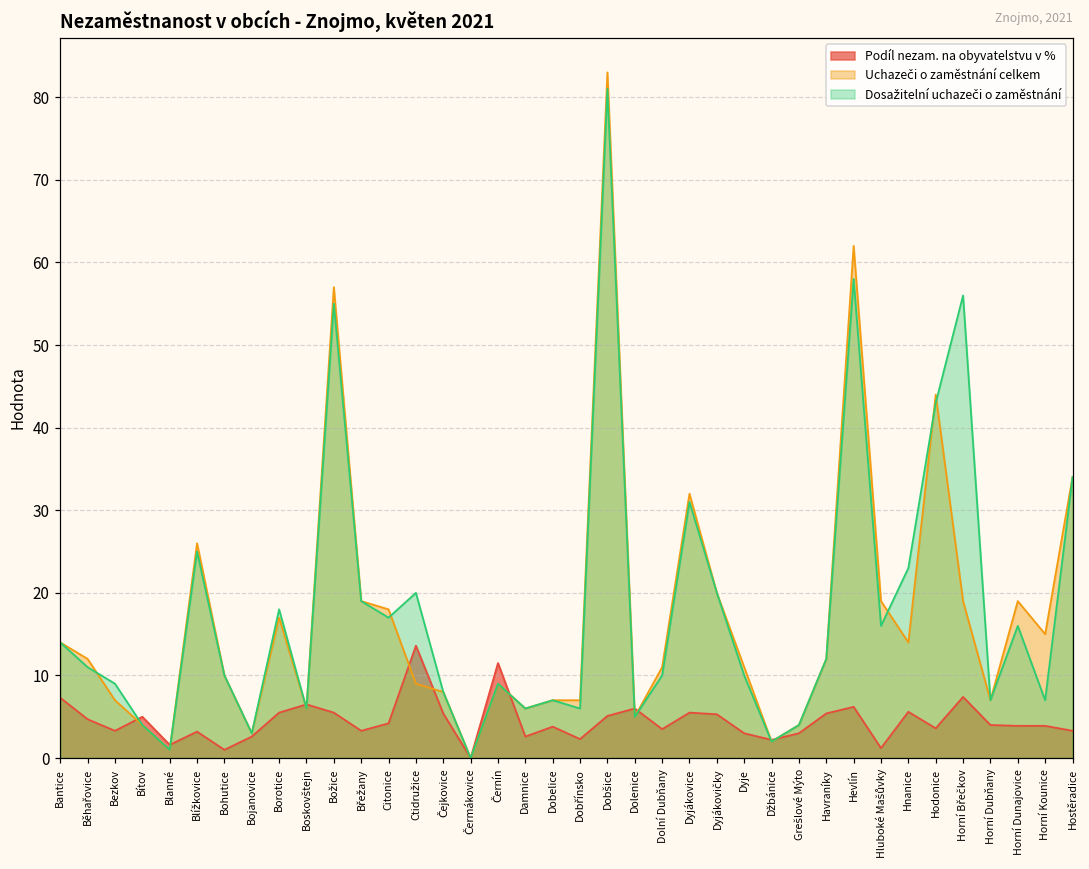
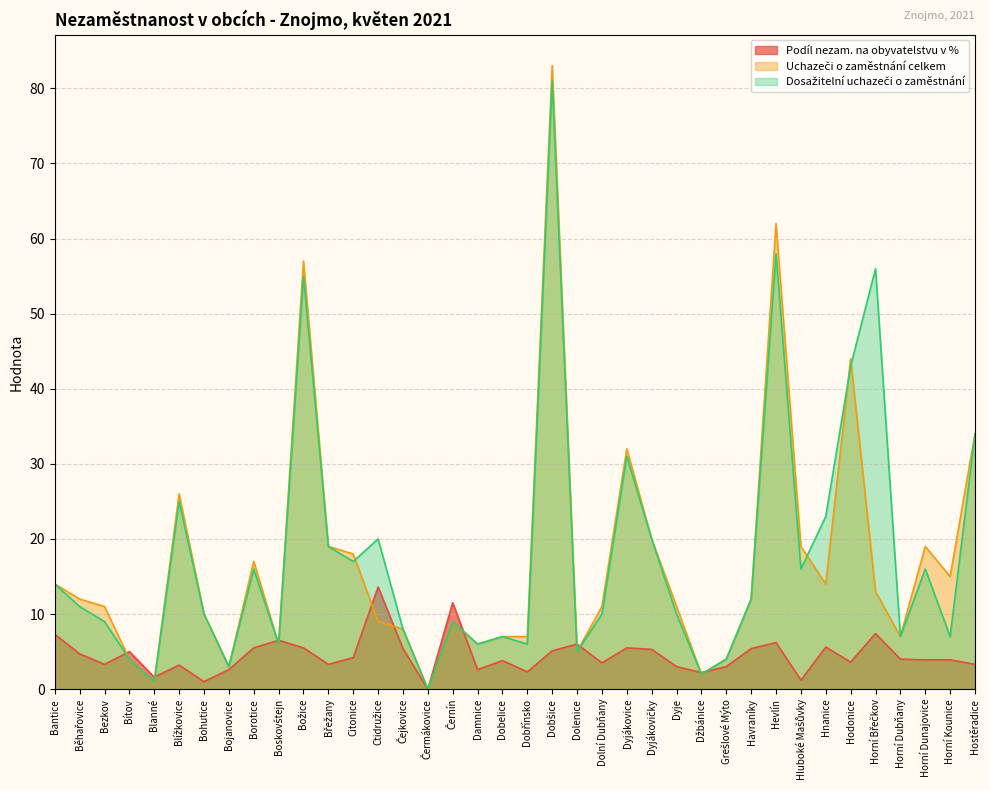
  {
    "Podíl nezam. na obyvatelstvu v %": {
      "Bantice": 7,
      "Běhařovice": 5,
      "Bezkov": 3,
      "Bítov": 5,
      "Blanné": 2,
      "Blížkovice": 3,
      "Bohutice": 1,
      "Bojanovice": 3,
      "Borotice": 6,
      "Boskovštejn": 7,
      "Božice": 6,
      "Břežany": 3,
      "Citonice": 4,
      "Ctidružice": 14,
      "Čejkovice": 5,
      "Černín": 12,
      "Damnice": 3,
      "Dobelice": 4,
      "Dobřínsko": 2,
      "Dobšice": 5,
      "Dolenice": 6,
      "Dolní Dubňany": 4,
      "Dyjákovice": 6,
      "Dyjákovičky": 5,
      "Dyje": 3,
      "Grešlové Mýto": 3,
      "Havraníky": 5,
      "Hevlín": 6,
      "Hluboké Mašůvky": 1,
      "Hnanice": 6,
      "Hodonice": 4,
      "Horní Břečkov": 7,
      "Horní Dubňany": 4,
      "Horní Dunajovice": 4,
      "Horní Kounice": 4,
      "Hostěradice": 3
    },
    "Uchazeči o zaměstnání celkem": {
      "Běhařovice": 12,
-     "Bezkov": 7,
+     "Bezkov": 11,
      "Blížkovice": 26,
      "Borotice": 17,
      "Božice": 57,
      "Citonice": 18,
      "Ctidružice": 9,
      "Dobřínsko": 7,
      "Dobšice": 83,
      "Dolní Dubňany": 11,
      "Dyjákovice": 32,
      "Dyje": 11,
      "Hevlín": 62,
      "Hluboké Mašůvky": 19,
      "Hnanice": 14,
      "Hodonice": 44,
-     "Horní Břečkov": 19,
+     "Horní Břečkov": 13,
      "Horní Dunajovice": 19,
      "Horní Kounice": 15
    },
    "Dosažitelní uchazeči o zaměstnání": {
      "Běhařovice": 11,
      "Bezkov": 9,
      "Blížkovice": 25,
-     "Borotice": 18,
+     "Borotice": 16,
      "Božice": 55,
      "Citonice": 17,
      "Ctidružice": 20,
      "Dobřínsko": 6,
      "Dobšice": 81,
      "Dolní Dubňany": 10,
      "Dyjákovice": 31,
      "Dyje": 10,
      "Hevlín": 58,
      "Hluboké Mašůvky": 16,
      "Hnanice": 23,
      "Hodonice": 43,
      "Horní Břečkov": 56,
      "Horní Dunajovice": 16,
      "Horní Kounice": 7
    }
  }
